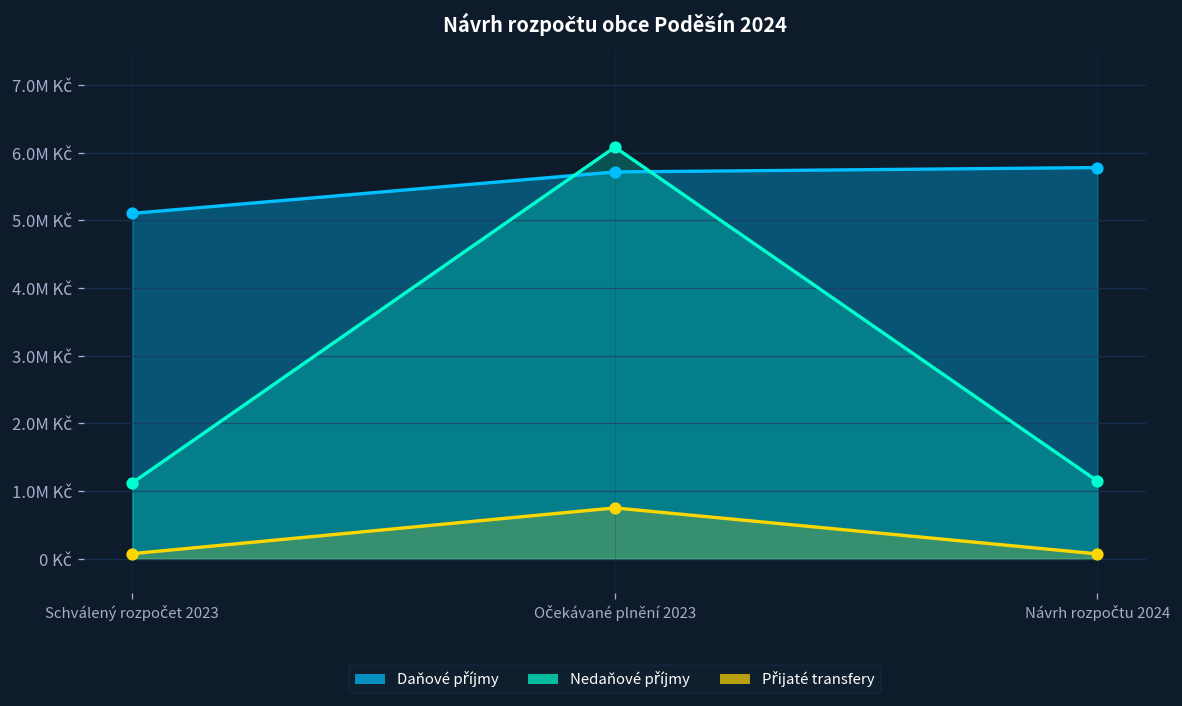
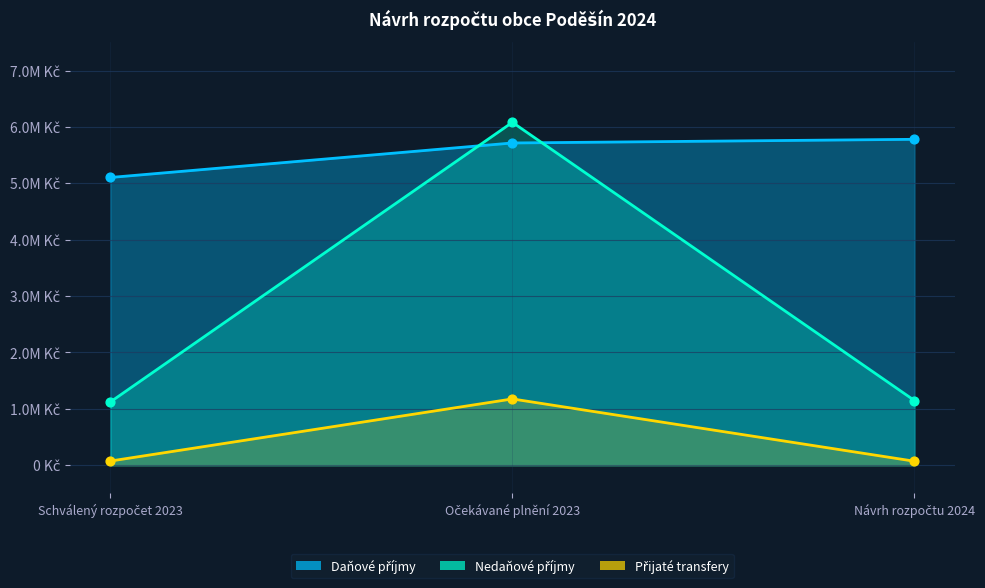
  {
    "Přijaté transfery": {
      "Schválený rozpočet 2023": "0.1M Kč",
-     "Očekávané plnění 2023": "0.8M Kč",
+     "Očekávané plnění 2023": "1.2M Kč",
      "Návrh rozpočtu 2024": "0.1M Kč"
    }
  }
